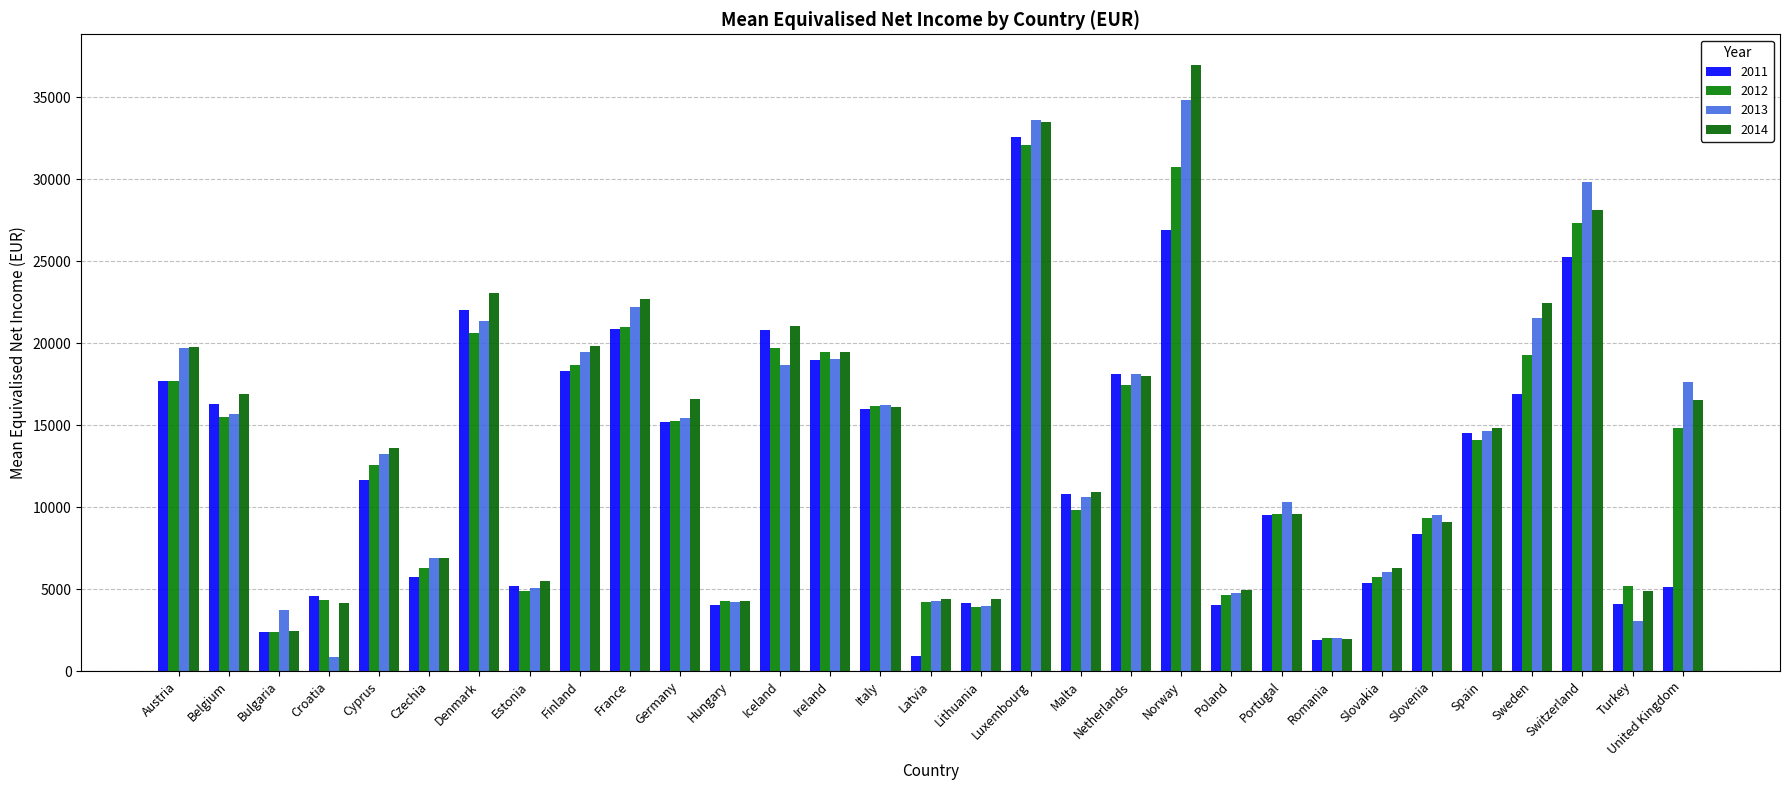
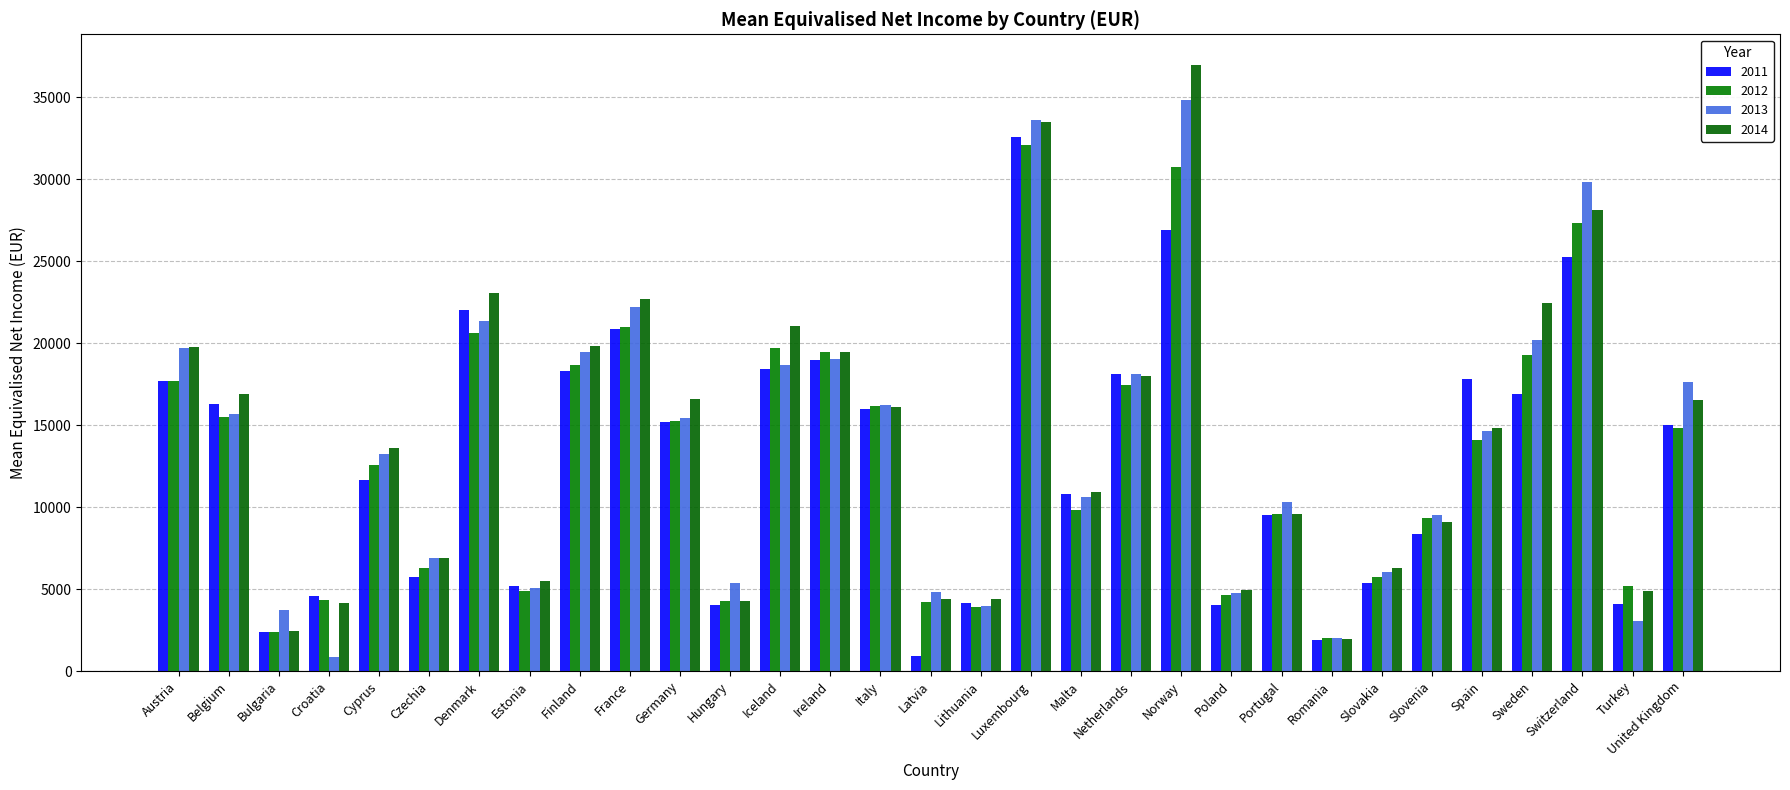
  {
    "2011": {
      "Austria": 17700,
      "Belgium": 16300,
      "Bulgaria": 2400,
      "Croatia": 4600,
      "Cyprus": 11600,
      "Czechia": 5700,
      "Denmark": 22000,
      "Estonia": 5200,
      "Finland": 18300,
      "France": 20900,
      "Germany": 15200,
      "Hungary": 4000,
-     "Iceland": 20800,
+     "Iceland": 18400,
      "Ireland": 19000,
      "Italy": 16000,
      "Latvia": 900,
      "Lithuania": 4200,
      "Luxembourg": 32600,
      "Malta": 10800,
      "Netherlands": 18200,
      "Norway": 26900,
      "Poland": 4000,
      "Portugal": 9500,
      "Romania": 1900,
      "Slovakia": 5400,
      "Slovenia": 8400,
-     "Spain": 14500,
+     "Spain": 17800,
      "Sweden": 16900,
      "Switzerland": 25200,
      "Turkey": 4100,
-     "United Kingdom": 5100
+     "United Kingdom": 15000
    },
    "2013": {
      "Austria": 19700,
      "Belgium": 15700,
      "Bulgaria": 3700,
      "Croatia": 900,
      "Cyprus": 13200,
      "Czechia": 6900,
      "Denmark": 21400,
      "Estonia": 5000,
      "Finland": 19500,
      "France": 22200,
      "Germany": 15400,
-     "Hungary": 4200,
+     "Hungary": 5300,
      "Iceland": 18700,
      "Ireland": 19100,
      "Italy": 16200,
-     "Latvia": 4300,
+     "Latvia": 4800,
      "Lithuania": 4000,
      "Luxembourg": 33600,
      "Malta": 10600,
      "Netherlands": 18100,
      "Norway": 34800,
      "Poland": 4800,
      "Portugal": 10300,
      "Romania": 2000,
      "Slovakia": 6100,
      "Slovenia": 9500,
      "Spain": 14600,
-     "Sweden": 21500,
+     "Sweden": 20200,
      "Switzerland": 29800,
      "Turkey": 3100,
      "United Kingdom": 17600
    }
  }
